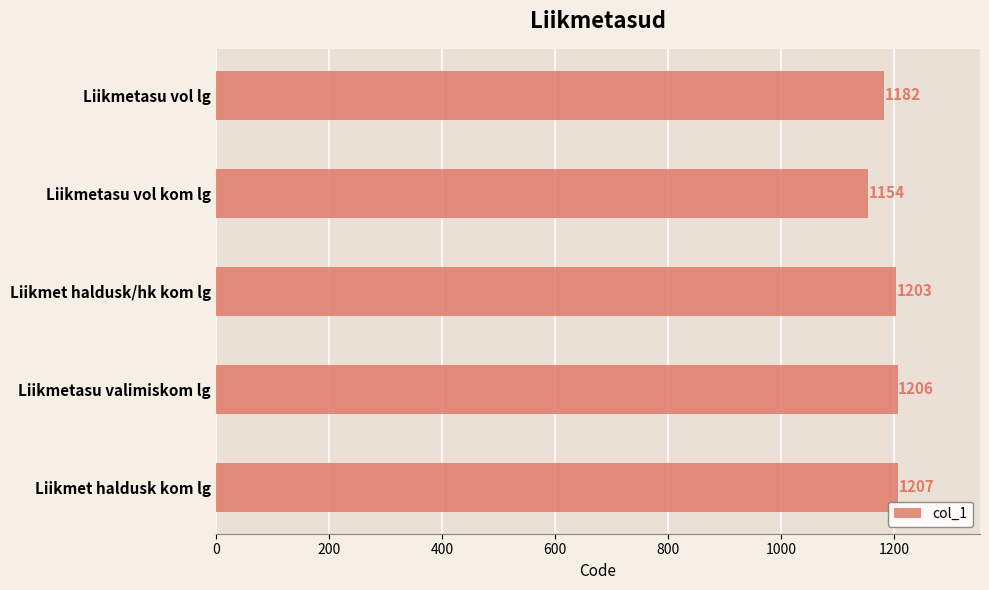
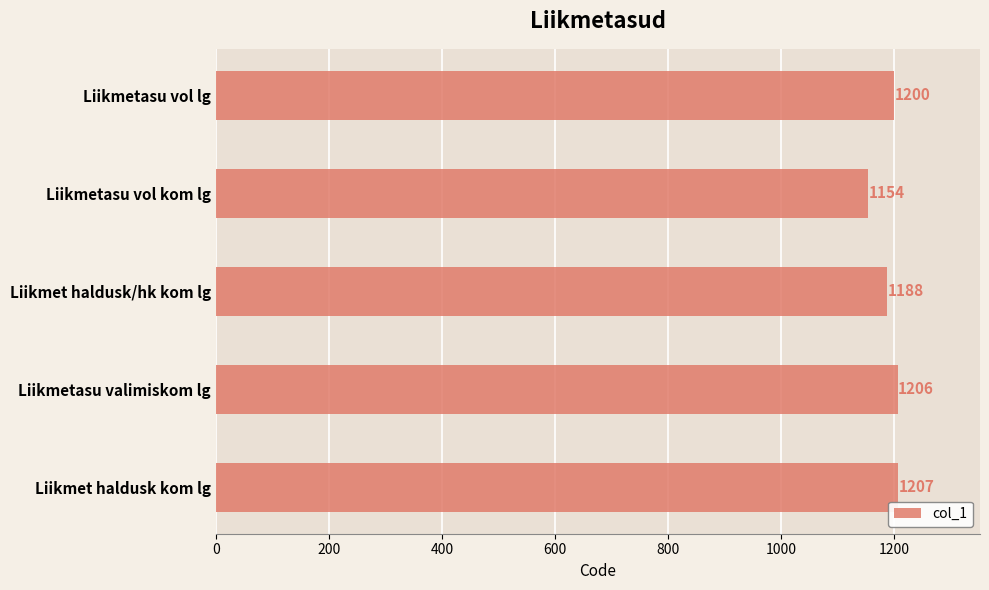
  {
-   "Liikmetasu vol lg": 1182,
+   "Liikmetasu vol lg": 1200,
    "Liikmetasu vol kom lg": 1154,
-   "Liikmet haldusk/hk kom lg": 1203,
+   "Liikmet haldusk/hk kom lg": 1188,
    "Liikmetasu valimiskom lg": 1206,
    "Liikmet haldusk kom lg": 1207
  }
